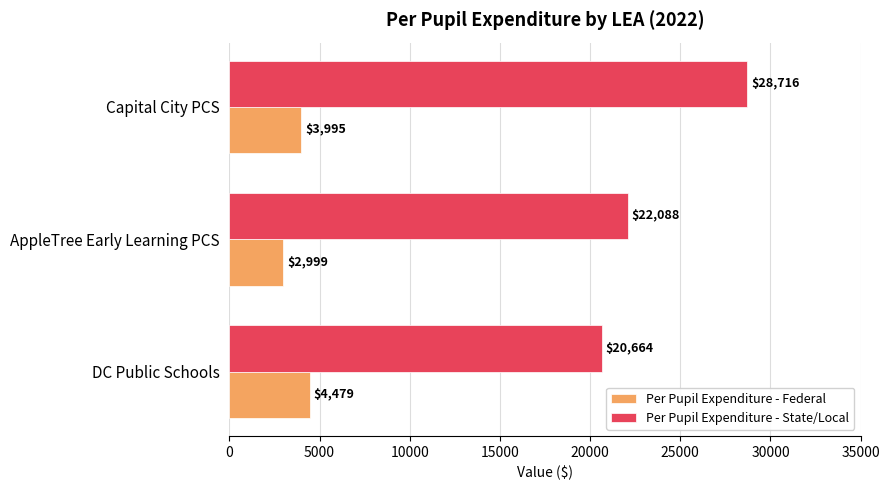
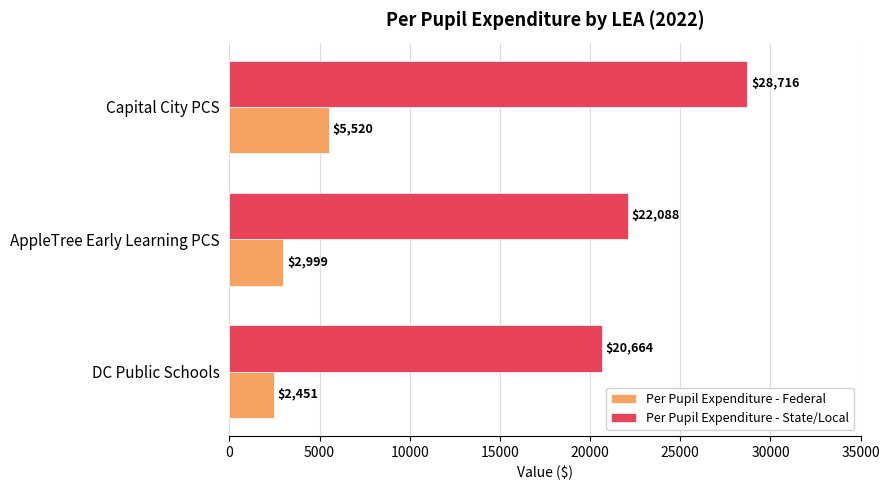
  {
    "Per Pupil Expenditure - Federal": {
-     "Capital City PCS": "$3,995",
+     "Capital City PCS": "$5,520",
      "AppleTree Early Learning PCS": "$2,999",
-     "DC Public Schools": "$4,479"
+     "DC Public Schools": "$2,451"
    },
    "Per Pupil Expenditure - State/Local": {
      "Capital City PCS": "$28,716",
      "AppleTree Early Learning PCS": "$22,088",
      "DC Public Schools": "$20,664"
    }
  }
